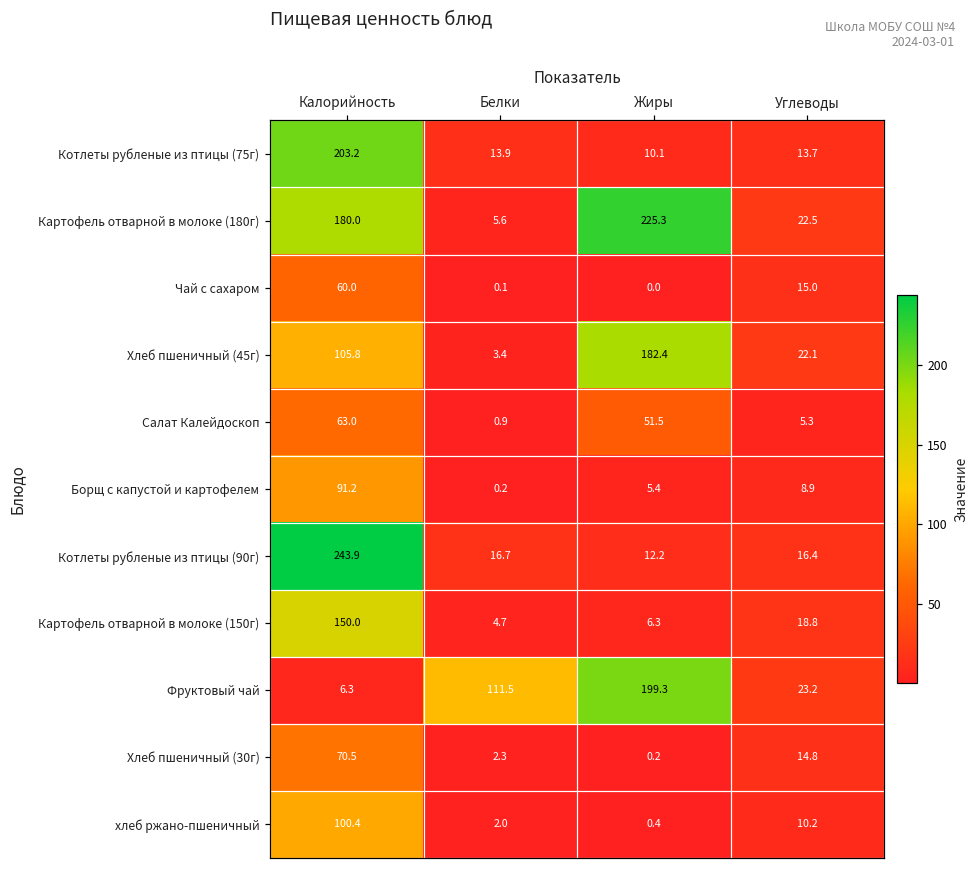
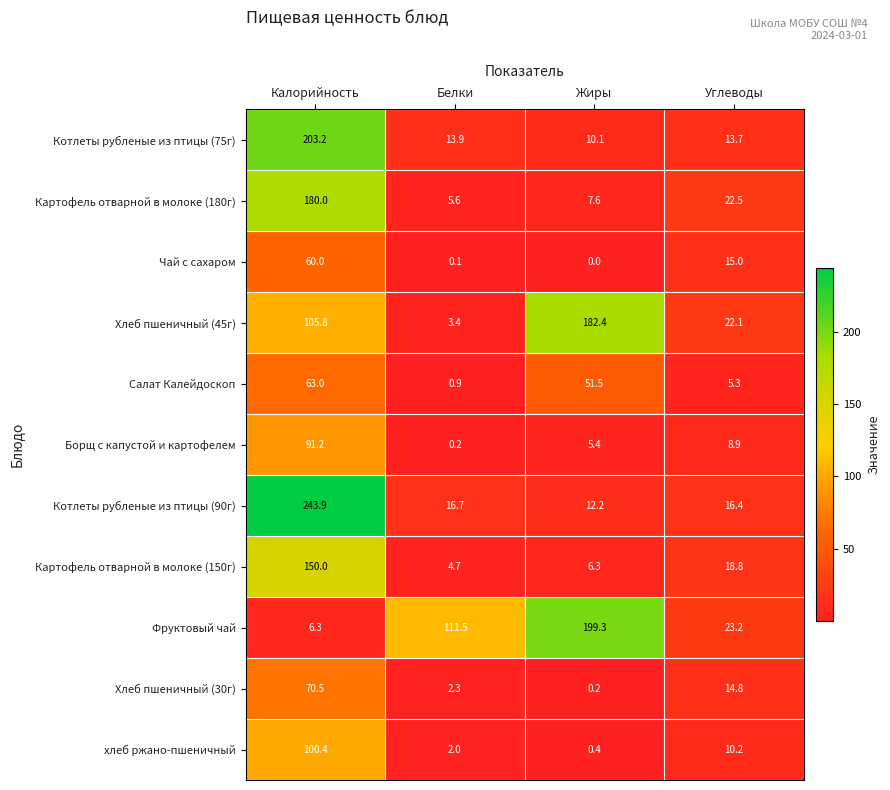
  {
    "Котлеты рубленые из птицы (75г)": {
      "Калорийность": 203.2,
      "Белки": 13.9,
      "Жиры": 10.1,
      "Углеводы": 13.7
    },
    "Картофель отварной в молоке (180г)": {
      "Калорийность": 180.0,
      "Белки": 5.6,
-     "Жиры": 225.3,
+     "Жиры": 7.6,
      "Углеводы": 22.5
    },
    "Чай с сахаром": {
      "Калорийность": 60.0,
      "Белки": 0.1,
      "Жиры": 0.0,
      "Углеводы": 15.0
    },
    "Хлеб пшеничный (45г)": {
      "Калорийность": 105.8,
      "Белки": 3.4,
      "Жиры": 182.4,
      "Углеводы": 22.1
    },
    "Салат Калейдоскоп": {
      "Калорийность": 63.0,
      "Белки": 0.9,
      "Жиры": 51.5,
      "Углеводы": 5.3
    },
    "Борщ с капустой и картофелем": {
      "Калорийность": 91.2,
      "Белки": 0.2,
      "Жиры": 5.4,
      "Углеводы": 8.9
    },
    "Котлеты рубленые из птицы (90г)": {
      "Калорийность": 243.9,
      "Белки": 16.7,
      "Жиры": 12.2,
      "Углеводы": 16.4
    },
    "Картофель отварной в молоке (150г)": {
      "Калорийность": 150.0,
      "Белки": 4.7,
      "Жиры": 6.3,
      "Углеводы": 18.8
    },
    "Фруктовый чай": {
      "Калорийность": 6.3,
      "Белки": 111.5,
      "Жиры": 199.3,
      "Углеводы": 23.2
    },
    "Хлеб пшеничный (30г)": {
      "Калорийность": 70.5,
      "Белки": 2.3,
      "Жиры": 0.2,
      "Углеводы": 14.8
    },
    "хлеб ржано-пшеничный": {
      "Калорийность": 100.4,
      "Белки": 2.0,
      "Жиры": 0.4,
      "Углеводы": 10.2
    }
  }
